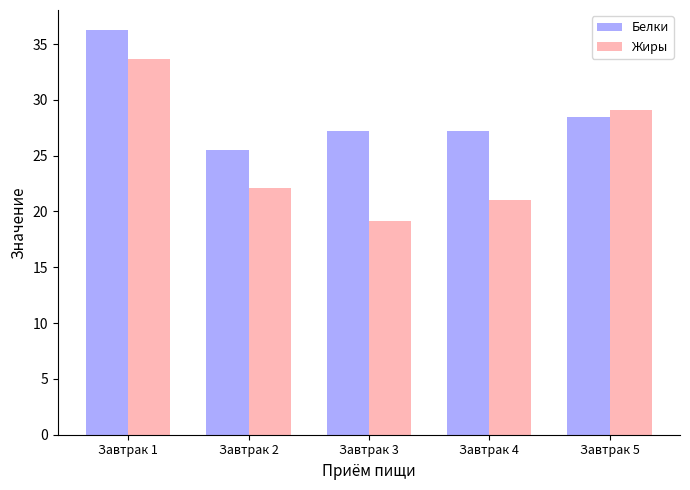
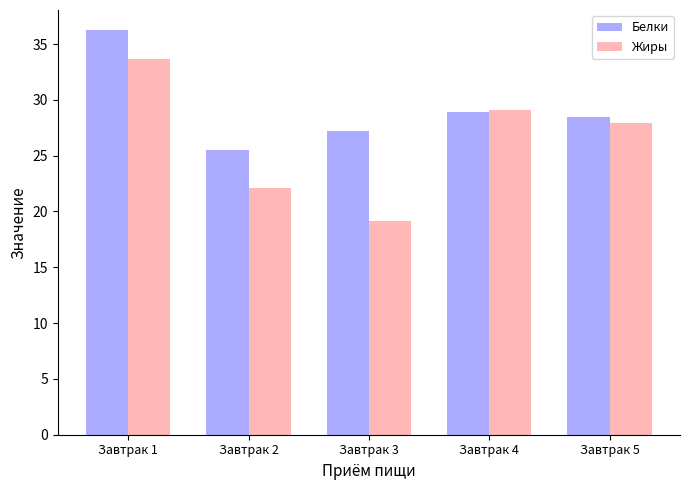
  {
    "Белки": {
      "Завтрак 1": 36.2,
      "Завтрак 2": 25.5,
      "Завтрак 3": 27.2,
-     "Завтрак 4": 27.2,
+     "Завтрак 4": 28.9,
      "Завтрак 5": 28.4
    },
    "Жиры": {
      "Завтрак 1": 33.6,
      "Завтрак 2": 22.1,
      "Завтрак 3": 19.1,
-     "Завтрак 4": 21.0,
-     "Завтрак 5": 29.1
+     "Завтрак 4": 29.1,
+     "Завтрак 5": 27.9
    }
  }
